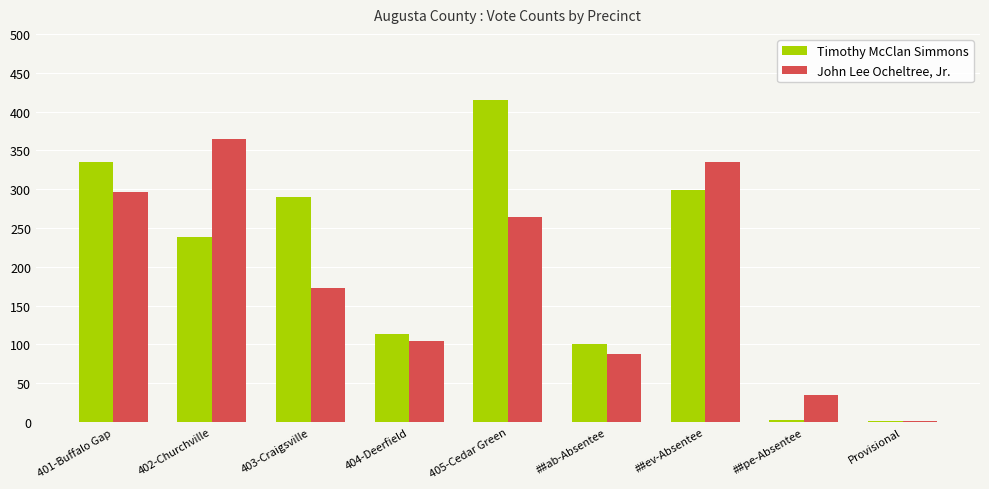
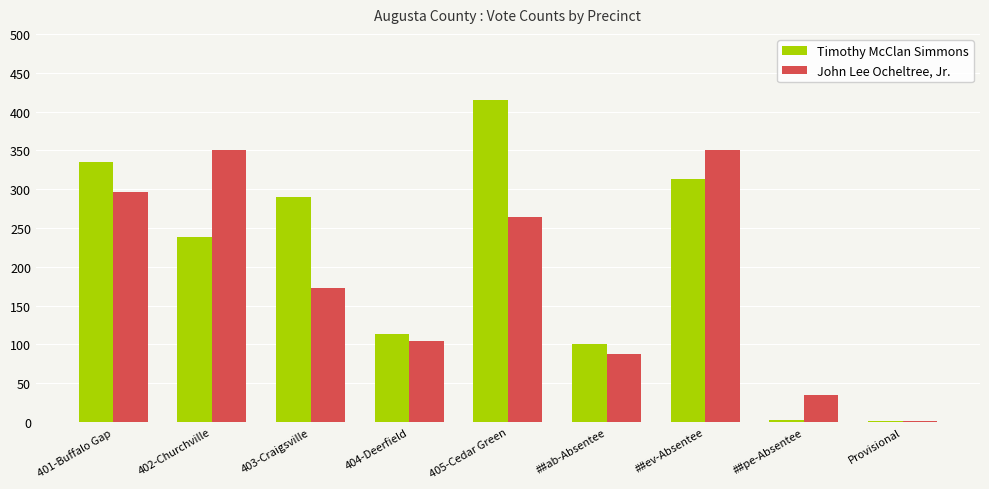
  {
    "Timothy McClan Simmons": {
      "401-Buffalo Gap": 340,
      "402-Churchville": 240,
      "403-Craigsville": 290,
      "404-Deerfield": 110,
      "405-Cedar Green": 420,
      "##ab-Absentee": 100,
-     "##ev-Absentee": 300
+     "##ev-Absentee": 310
    },
    "John Lee Ocheltree, Jr.": {
      "401-Buffalo Gap": 300,
-     "402-Churchville": 370,
+     "402-Churchville": 350,
      "403-Craigsville": 170,
      "404-Deerfield": 110,
      "405-Cedar Green": 260,
      "##ab-Absentee": 90,
-     "##ev-Absentee": 340,
+     "##ev-Absentee": 350,
      "##pe-Absentee": 40
    }
  }
